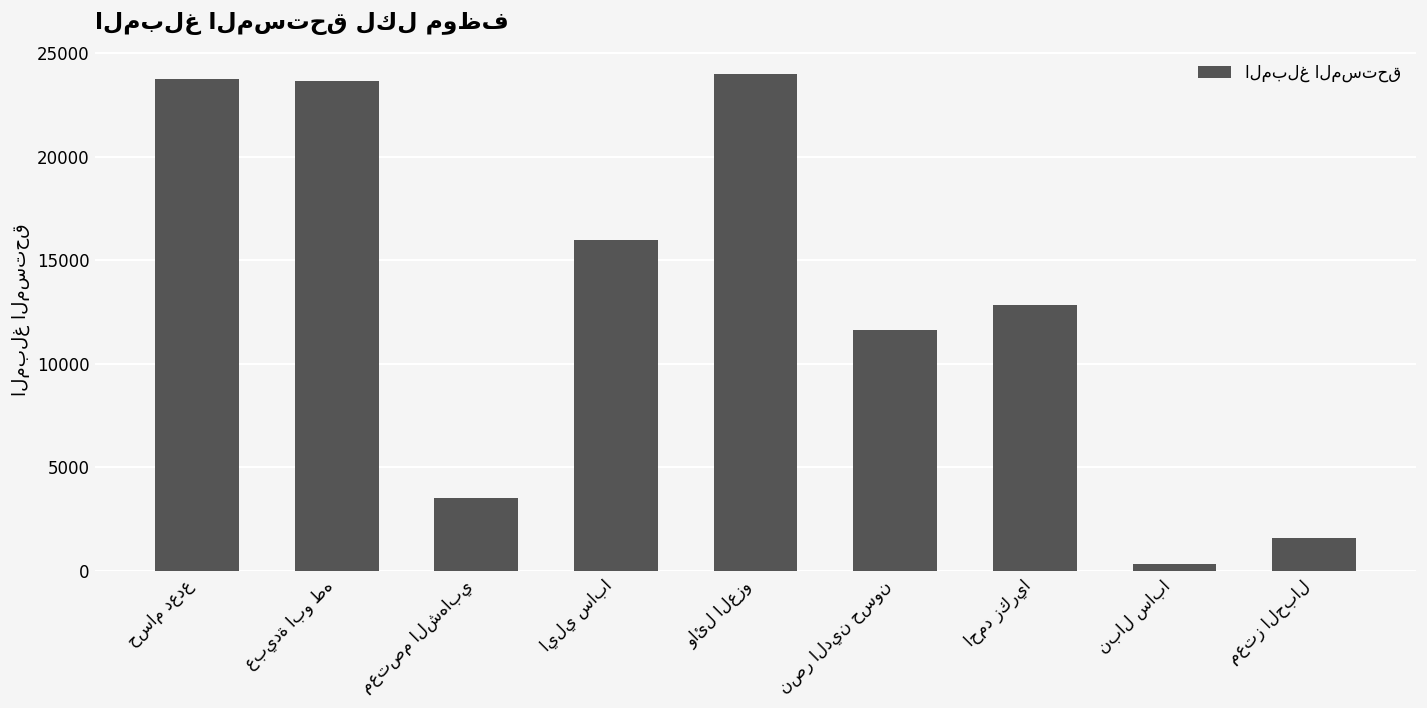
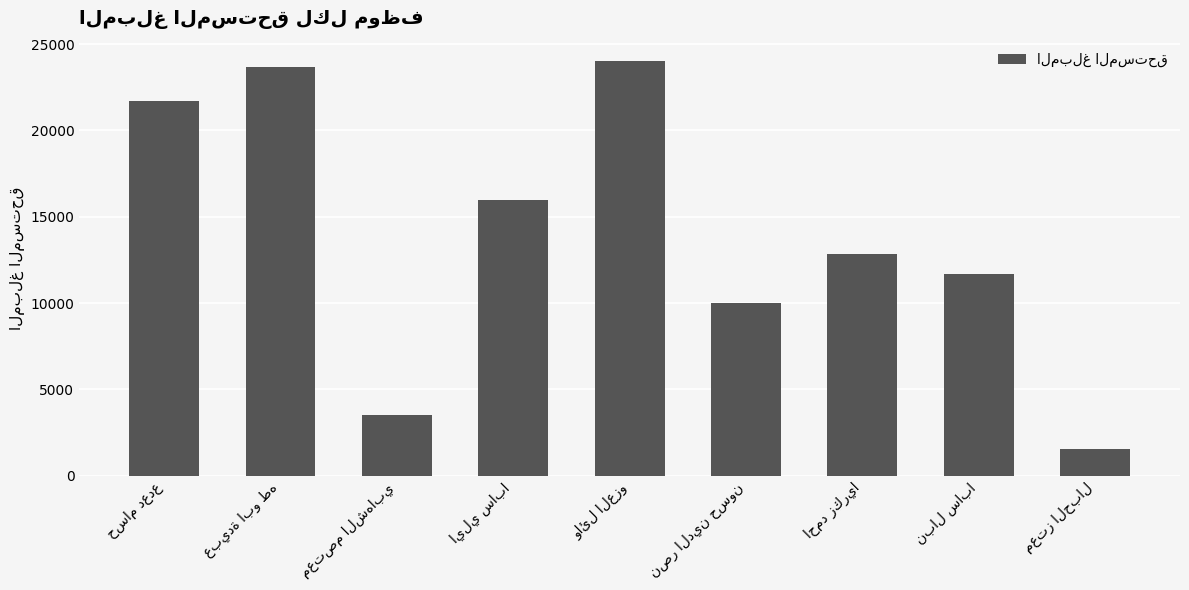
  {
-   "حسام دعدع": 23700,
+   "حسام دعدع": 21700,
    "عبيدة ابو طه": 23700,
    "معتصم الشهابي": 3500,
    "ايلي سابا": 16000,
    "وائل العزو": 24000,
-   "نصر الدين حسون": 11600,
+   "نصر الدين حسون": 10000,
    "احمد زكريا": 12800,
-   "نبال سابا": 300,
+   "نبال سابا": 11700,
    "معتز الحبال": 1600
  }
